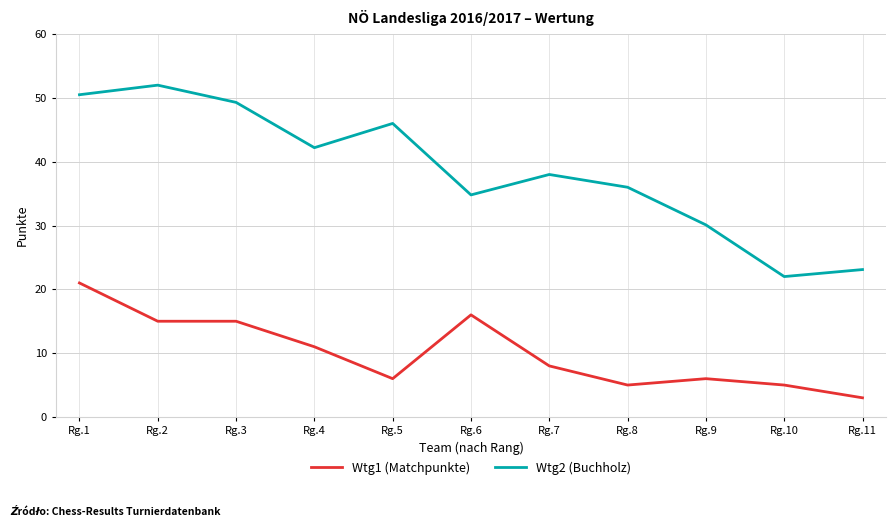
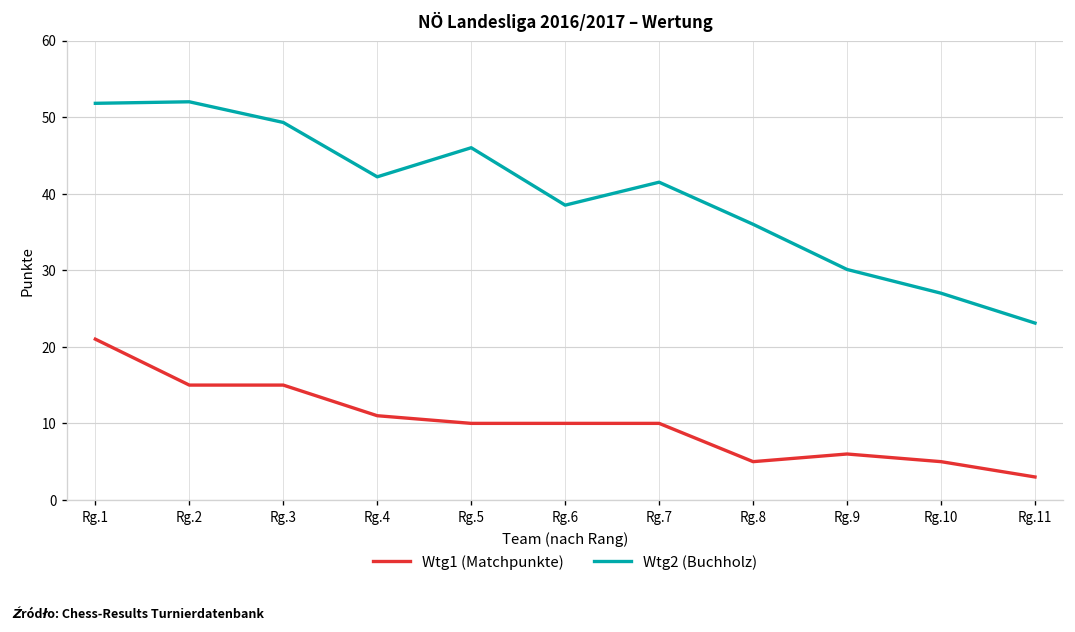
  {
    "Wtg1 (Matchpunkte)": {
      "Rg.1": 21,
      "Rg.2": 15,
      "Rg.3": 15,
      "Rg.4": 11,
-     "Rg.5": 6,
-     "Rg.6": 16,
-     "Rg.7": 8,
+     "Rg.5": 10,
+     "Rg.6": 10,
+     "Rg.7": 10,
      "Rg.8": 5,
      "Rg.9": 6,
      "Rg.10": 5,
      "Rg.11": 3
    },
    "Wtg2 (Buchholz)": {
-     "Rg.1": 51,
+     "Rg.1": 52,
      "Rg.2": 52,
      "Rg.3": 49,
      "Rg.4": 42,
      "Rg.5": 46,
-     "Rg.6": 35,
-     "Rg.7": 38,
+     "Rg.6": 39,
+     "Rg.7": 42,
      "Rg.8": 36,
      "Rg.9": 30,
-     "Rg.10": 22,
+     "Rg.10": 27,
      "Rg.11": 23
    }
  }
